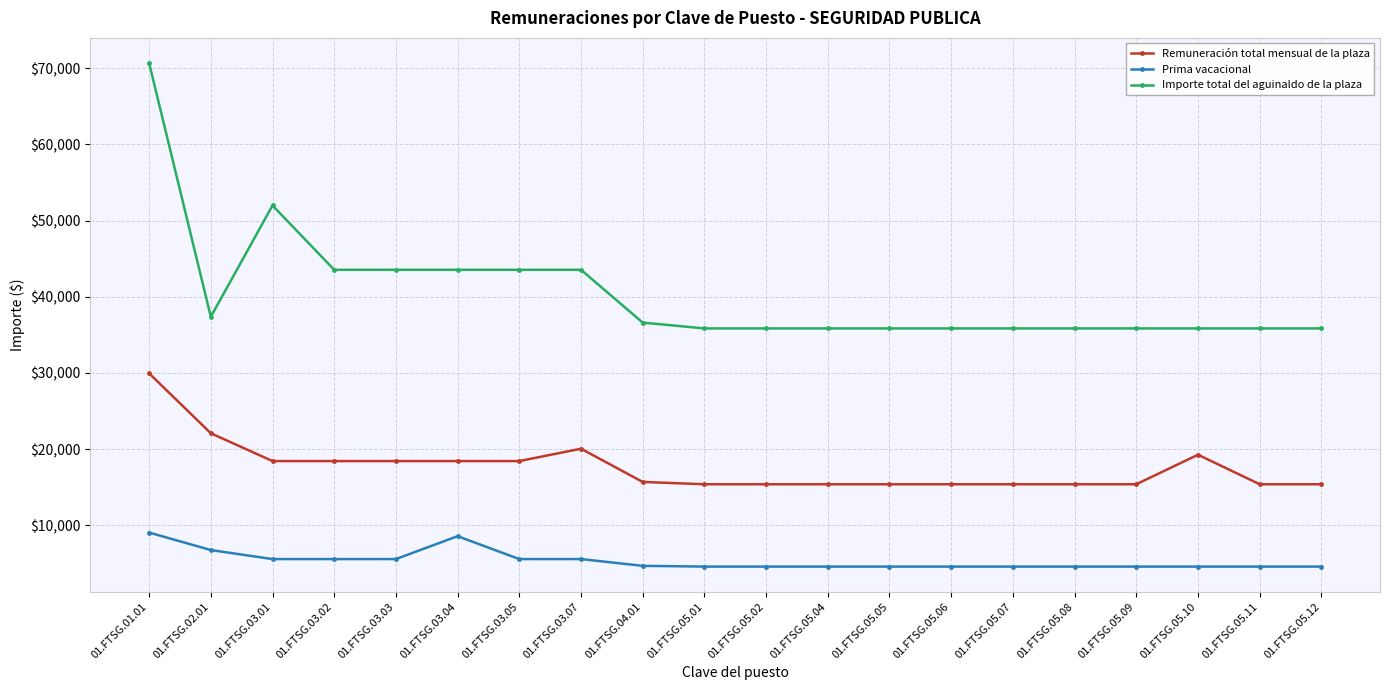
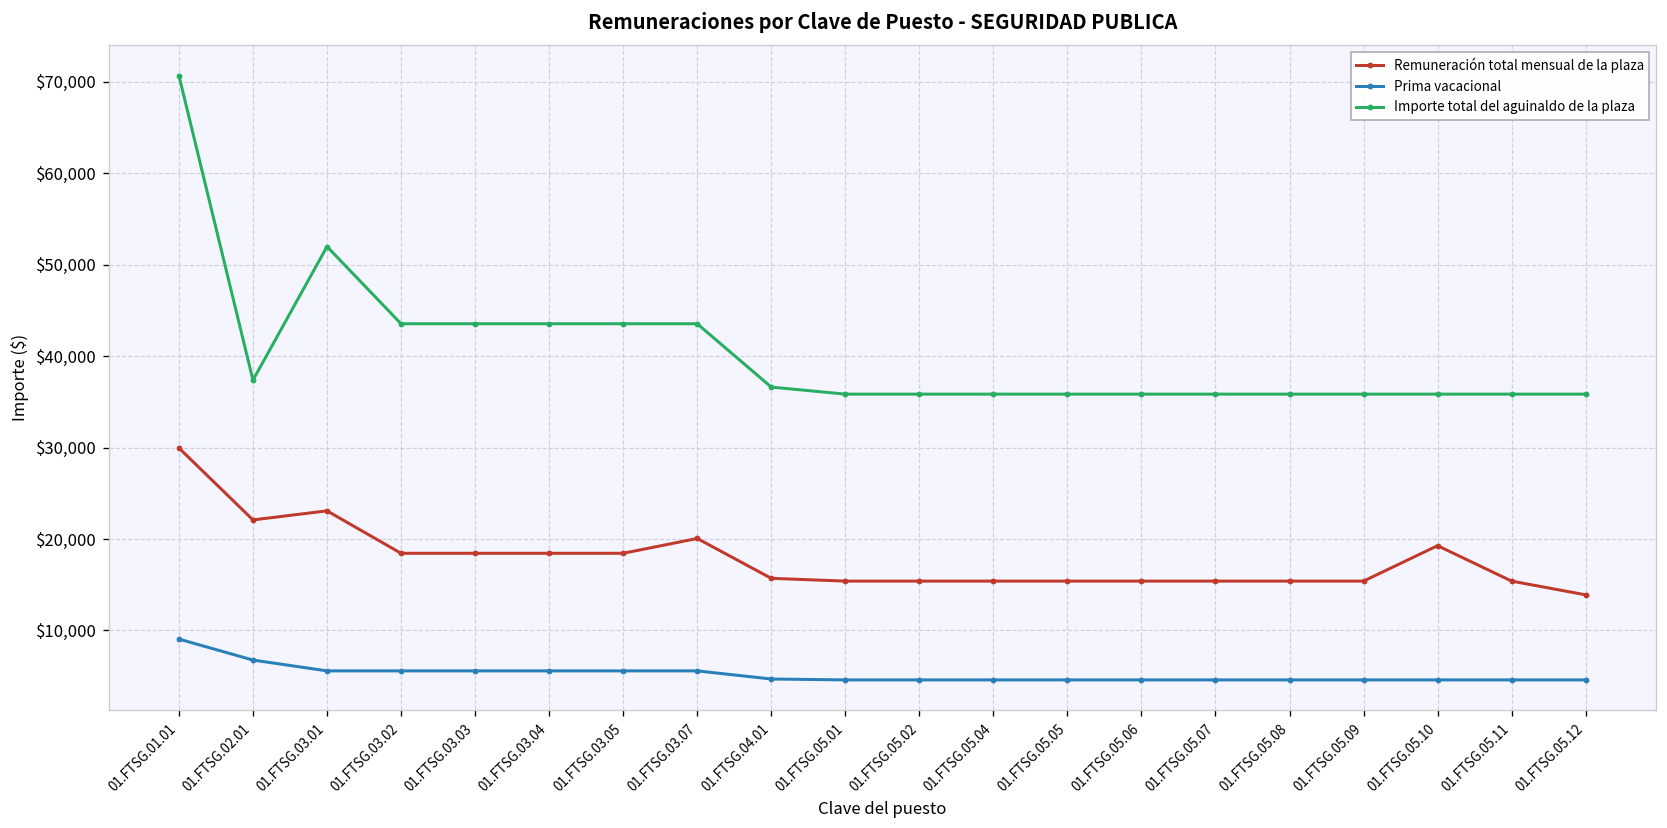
  {
    "Remuneración total mensual de la plaza": {
      "01.FTSG.01.01": "$30,000",
      "01.FTSG.02.01": "$22,000",
-     "01.FTSG.03.01": "$18,000",
+     "01.FTSG.03.01": "$23,000",
      "01.FTSG.03.02": "$18,000",
      "01.FTSG.03.03": "$18,000",
      "01.FTSG.03.04": "$18,000",
      "01.FTSG.03.05": "$18,000",
      "01.FTSG.03.07": "$20,000",
      "01.FTSG.04.01": "$16,000",
      "01.FTSG.05.01": "$15,000",
      "01.FTSG.05.02": "$15,000",
      "01.FTSG.05.04": "$15,000",
      "01.FTSG.05.05": "$15,000",
      "01.FTSG.05.06": "$15,000",
      "01.FTSG.05.07": "$15,000",
      "01.FTSG.05.08": "$15,000",
      "01.FTSG.05.09": "$15,000",
      "01.FTSG.05.10": "$19,000",
      "01.FTSG.05.11": "$15,000",
-     "01.FTSG.05.12": "$15,000"
+     "01.FTSG.05.12": "$14,000"
    },
    "Prima vacacional": {
      "01.FTSG.01.01": "$9,000",
      "01.FTSG.02.01": "$7,000",
      "01.FTSG.03.01": "$6,000",
      "01.FTSG.03.02": "$6,000",
      "01.FTSG.03.03": "$6,000",
-     "01.FTSG.03.04": "$9,000",
+     "01.FTSG.03.04": "$6,000",
      "01.FTSG.03.05": "$6,000",
      "01.FTSG.03.07": "$6,000",
      "01.FTSG.04.01": "$5,000",
      "01.FTSG.05.01": "$5,000",
      "01.FTSG.05.02": "$5,000",
      "01.FTSG.05.04": "$5,000",
      "01.FTSG.05.05": "$5,000",
      "01.FTSG.05.06": "$5,000",
      "01.FTSG.05.07": "$5,000",
      "01.FTSG.05.08": "$5,000",
      "01.FTSG.05.09": "$5,000",
      "01.FTSG.05.10": "$5,000",
      "01.FTSG.05.11": "$5,000",
      "01.FTSG.05.12": "$5,000"
    },
    "Importe total del aguinaldo de la plaza": {
      "01.FTSG.01.01": "$71,000",
      "01.FTSG.02.01": "$37,000",
      "01.FTSG.03.01": "$52,000",
      "01.FTSG.03.02": "$44,000",
      "01.FTSG.03.03": "$44,000",
      "01.FTSG.03.04": "$44,000",
      "01.FTSG.03.05": "$44,000",
      "01.FTSG.03.07": "$44,000",
      "01.FTSG.04.01": "$37,000",
      "01.FTSG.05.01": "$36,000",
      "01.FTSG.05.02": "$36,000",
      "01.FTSG.05.04": "$36,000",
      "01.FTSG.05.05": "$36,000",
      "01.FTSG.05.06": "$36,000",
      "01.FTSG.05.07": "$36,000",
      "01.FTSG.05.08": "$36,000",
      "01.FTSG.05.09": "$36,000",
      "01.FTSG.05.10": "$36,000",
      "01.FTSG.05.11": "$36,000",
      "01.FTSG.05.12": "$36,000"
    }
  }
